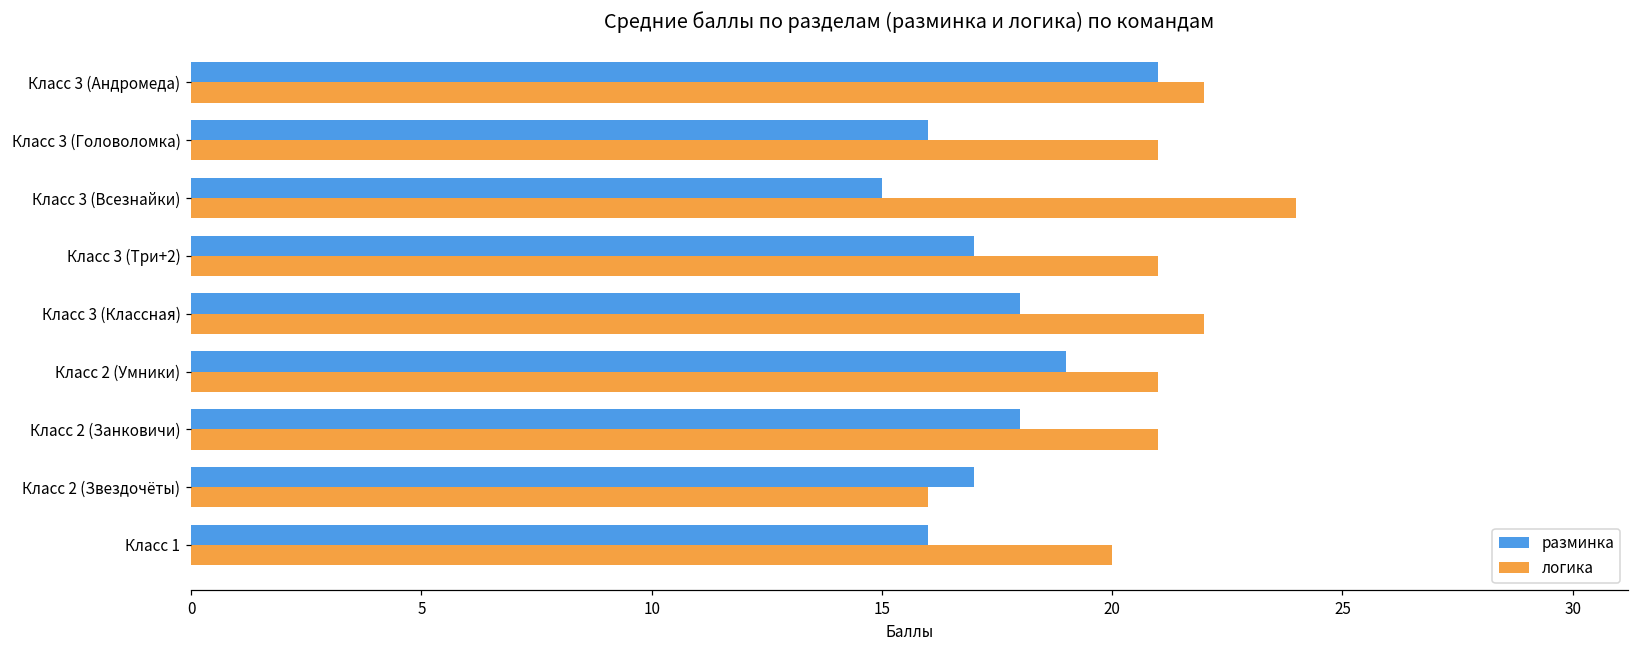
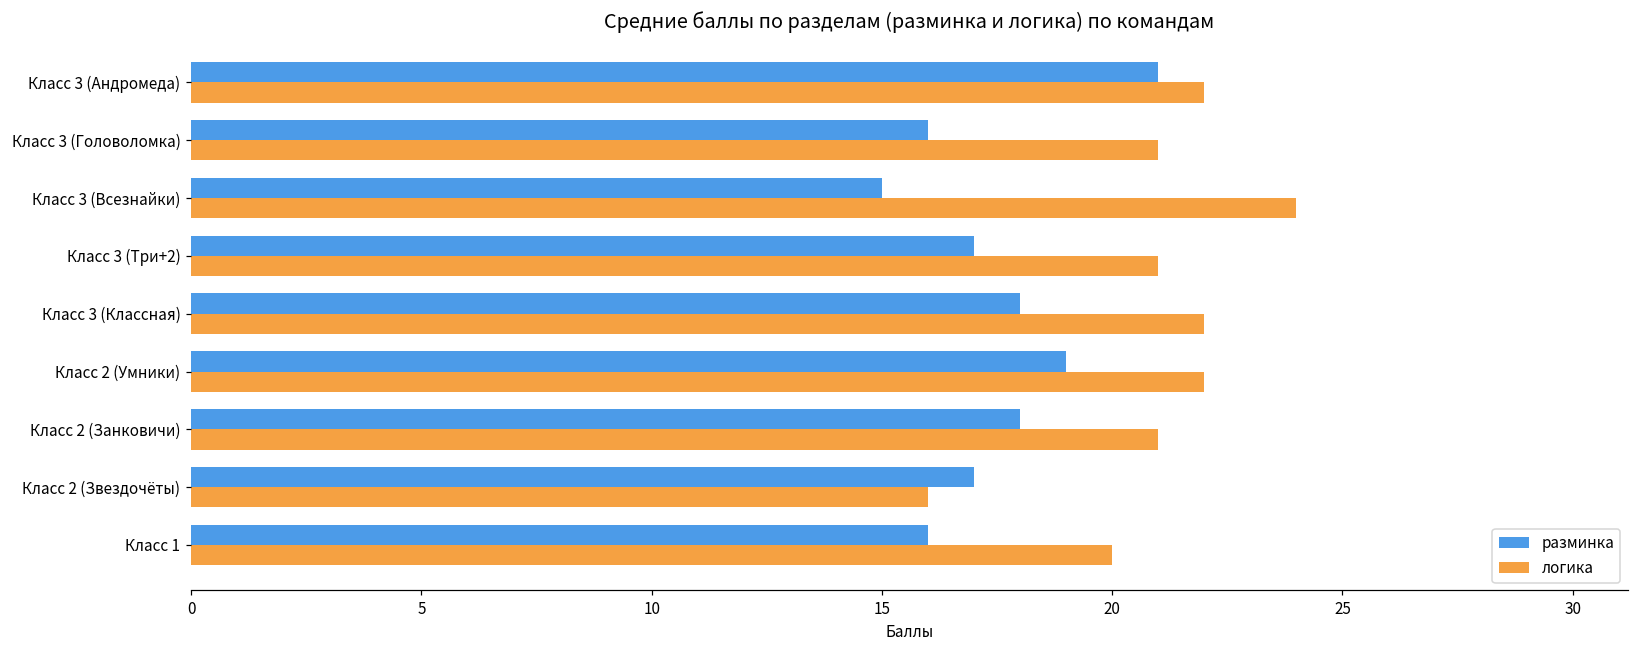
  {
    "разминка": {
      "Класс 3 (Андромеда)": 21,
      "Класс 3 (Головоломка)": 16,
      "Класс 3 (Всезнайки)": 15,
      "Класс 3 (Три+2)": 17,
      "Класс 3 (Классная)": 18,
      "Класс 2 (Умники)": 19,
      "Класс 2 (Занковичи)": 18,
      "Класс 2 (Звездочёты)": 17,
      "Класс 1": 16
    },
    "логика": {
      "Класс 3 (Андромеда)": 22,
      "Класс 3 (Головоломка)": 21,
      "Класс 3 (Всезнайки)": 24,
      "Класс 3 (Три+2)": 21,
      "Класс 3 (Классная)": 22,
-     "Класс 2 (Умники)": 21,
+     "Класс 2 (Умники)": 22,
      "Класс 2 (Занковичи)": 21,
      "Класс 2 (Звездочёты)": 16,
      "Класс 1": 20
    }
  }
